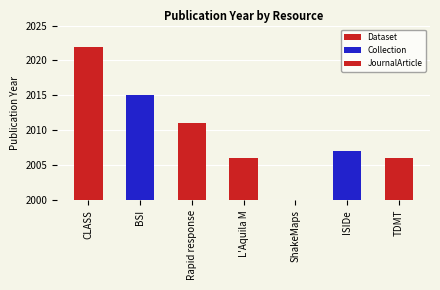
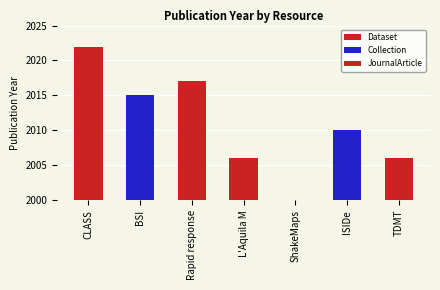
  {
    "CLASS": 2022,
    "BSI": 2015,
-   "Rapid response": 2011,
+   "Rapid response": 2017,
    "L'Aquila M": 2006,
-   "ISIDe": 2007,
+   "ISIDe": 2010,
    "TDMT": 2006
  }
